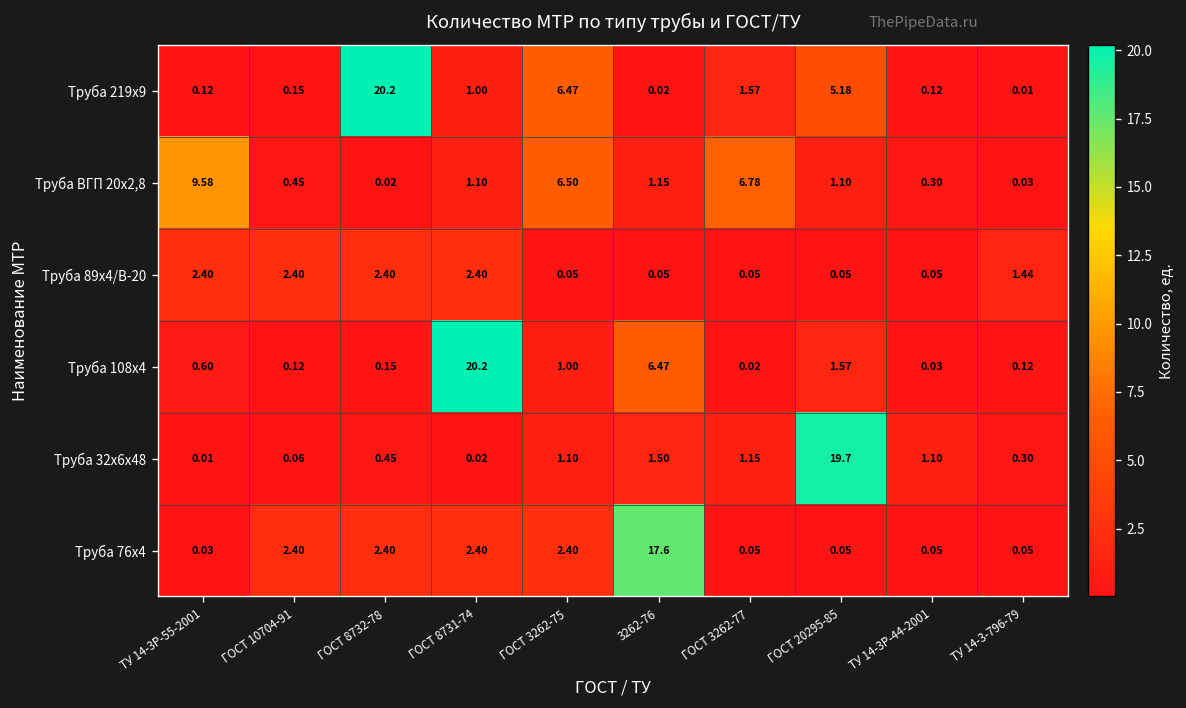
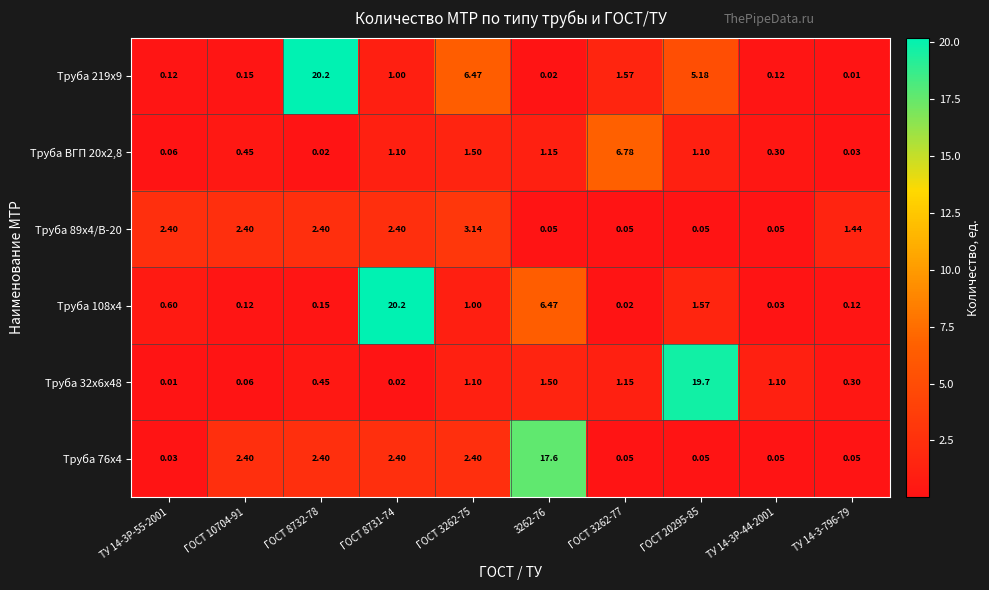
  {
    "Труба 219х9": {
      "ТУ 14-3Р-55-2001": 0.12,
      "ГОСТ 10704-91": 0.15,
      "ГОСТ 8732-78": 20.2,
      "ГОСТ 8731-74": 1.00,
      "ГОСТ 3262-75": 6.47,
      "3262-76": 0.02,
      "ГОСТ 3262-77": 1.57,
      "ГОСТ 20295-85": 5.18,
      "ТУ 14-3Р-44-2001": 0.12,
      "ТУ 14-3-796-79": 0.01
    },
    "Труба ВГП 20х2,8": {
-     "ТУ 14-3Р-55-2001": 9.58,
+     "ТУ 14-3Р-55-2001": 0.06,
      "ГОСТ 10704-91": 0.45,
      "ГОСТ 8732-78": 0.02,
      "ГОСТ 8731-74": 1.10,
-     "ГОСТ 3262-75": 6.50,
+     "ГОСТ 3262-75": 1.50,
      "3262-76": 1.15,
      "ГОСТ 3262-77": 6.78,
      "ГОСТ 20295-85": 1.10,
      "ТУ 14-3Р-44-2001": 0.30,
      "ТУ 14-3-796-79": 0.03
    },
    "Труба 89х4/В-20": {
      "ТУ 14-3Р-55-2001": 2.40,
      "ГОСТ 10704-91": 2.40,
      "ГОСТ 8732-78": 2.40,
      "ГОСТ 8731-74": 2.40,
-     "ГОСТ 3262-75": 0.05,
+     "ГОСТ 3262-75": 3.14,
      "3262-76": 0.05,
      "ГОСТ 3262-77": 0.05,
      "ГОСТ 20295-85": 0.05,
      "ТУ 14-3Р-44-2001": 0.05,
      "ТУ 14-3-796-79": 1.44
    },
    "Труба 108х4": {
      "ТУ 14-3Р-55-2001": 0.60,
      "ГОСТ 10704-91": 0.12,
      "ГОСТ 8732-78": 0.15,
      "ГОСТ 8731-74": 20.2,
      "ГОСТ 3262-75": 1.00,
      "3262-76": 6.47,
      "ГОСТ 3262-77": 0.02,
      "ГОСТ 20295-85": 1.57,
      "ТУ 14-3Р-44-2001": 0.03,
      "ТУ 14-3-796-79": 0.12
    },
    "Труба 32х6х48": {
      "ТУ 14-3Р-55-2001": 0.01,
      "ГОСТ 10704-91": 0.06,
      "ГОСТ 8732-78": 0.45,
      "ГОСТ 8731-74": 0.02,
      "ГОСТ 3262-75": 1.10,
      "3262-76": 1.50,
      "ГОСТ 3262-77": 1.15,
      "ГОСТ 20295-85": 19.7,
      "ТУ 14-3Р-44-2001": 1.10,
      "ТУ 14-3-796-79": 0.30
    },
    "Труба 76х4": {
      "ТУ 14-3Р-55-2001": 0.03,
      "ГОСТ 10704-91": 2.40,
      "ГОСТ 8732-78": 2.40,
      "ГОСТ 8731-74": 2.40,
      "ГОСТ 3262-75": 2.40,
      "3262-76": 17.6,
      "ГОСТ 3262-77": 0.05,
      "ГОСТ 20295-85": 0.05,
      "ТУ 14-3Р-44-2001": 0.05,
      "ТУ 14-3-796-79": 0.05
    }
  }
